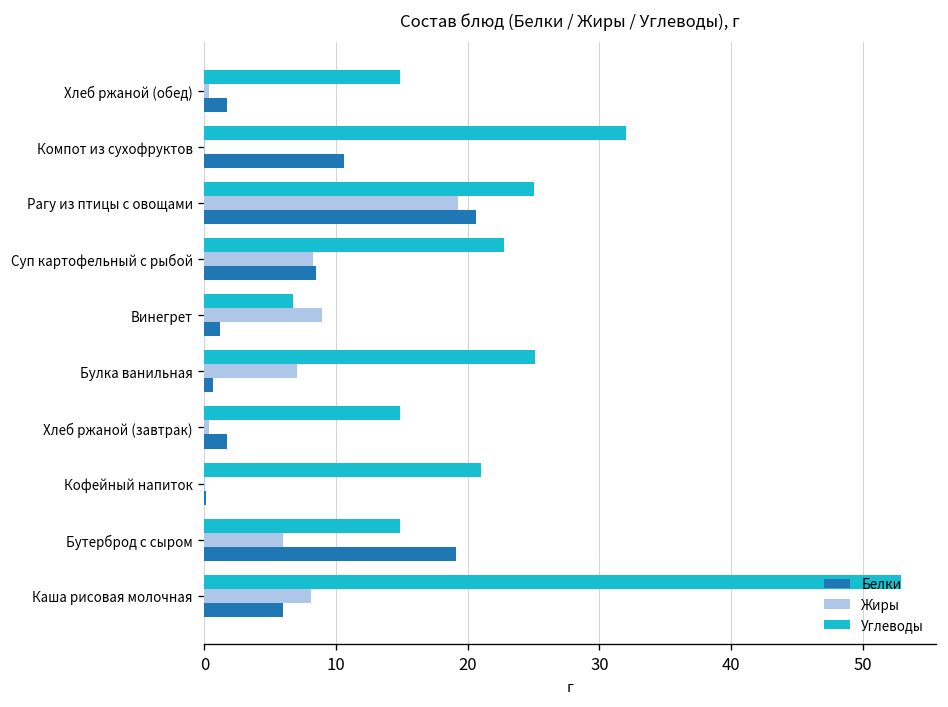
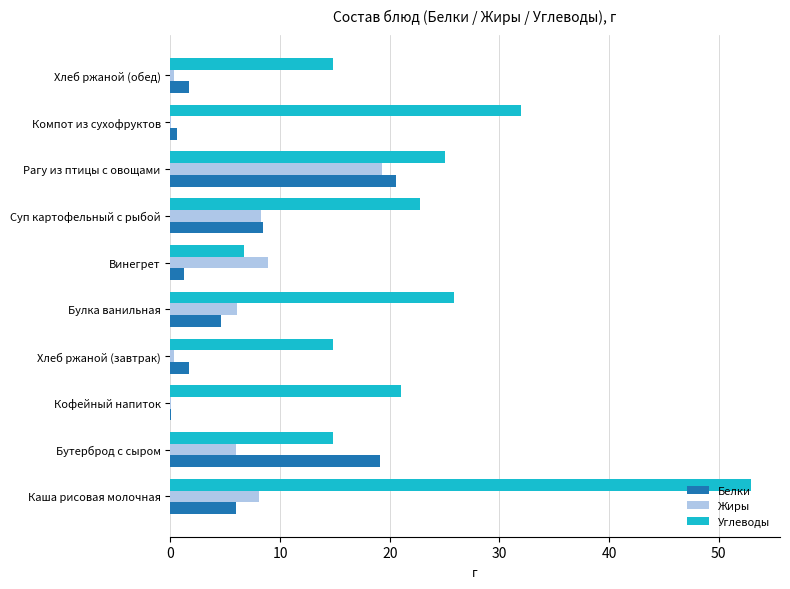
  {
    "Белки": {
      "Хлеб ржаной (обед)": 1.7,
-     "Компот из сухофруктов": 10.6,
+     "Компот из сухофруктов": 0.6,
      "Рагу из птицы с овощами": 20.6,
      "Суп картофельный с рыбой": 8.5,
      "Винегрет": 1.2,
-     "Булка ванильная": 0.6,
+     "Булка ванильная": 4.6,
      "Хлеб ржаной (завтрак)": 1.7,
      "Бутерброд с сыром": 19.1,
      "Каша рисовая молочная": 6.0
    },
    "Жиры": {
      "Хлеб ржаной (обед)": 0.3,
      "Рагу из птицы с овощами": 19.3,
      "Суп картофельный с рыбой": 8.3,
      "Винегрет": 8.9,
-     "Булка ванильная": 7.1,
+     "Булка ванильная": 6.1,
      "Хлеб ржаной (завтрак)": 0.3,
      "Бутерброд с сыром": 6.0,
      "Каша рисовая молочная": 8.1
    },
    "Углеводы": {
      "Хлеб ржаной (обед)": 14.8,
      "Компот из сухофруктов": 32.0,
      "Рагу из птицы с овощами": 25.0,
      "Суп картофельный с рыбой": 22.7,
      "Винегрет": 6.7,
-     "Булка ванильная": 25.2,
+     "Булка ванильная": 25.9,
      "Хлеб ржаной (завтрак)": 14.8,
      "Кофейный напиток": 21.0,
      "Бутерброд с сыром": 14.8,
      "Каша рисовая молочная": 52.9
    }
  }
